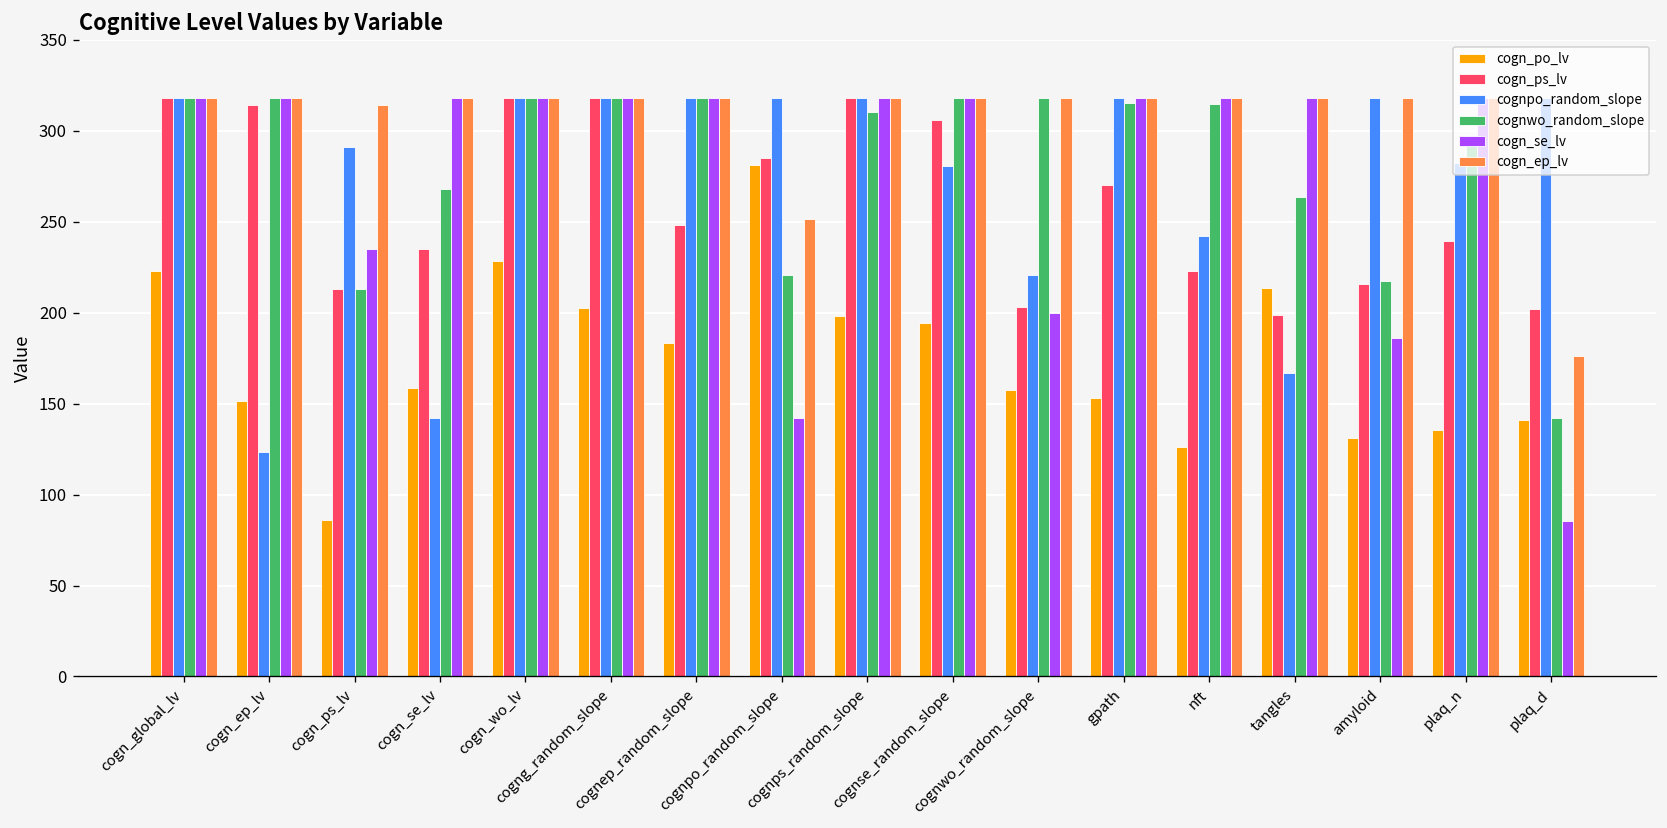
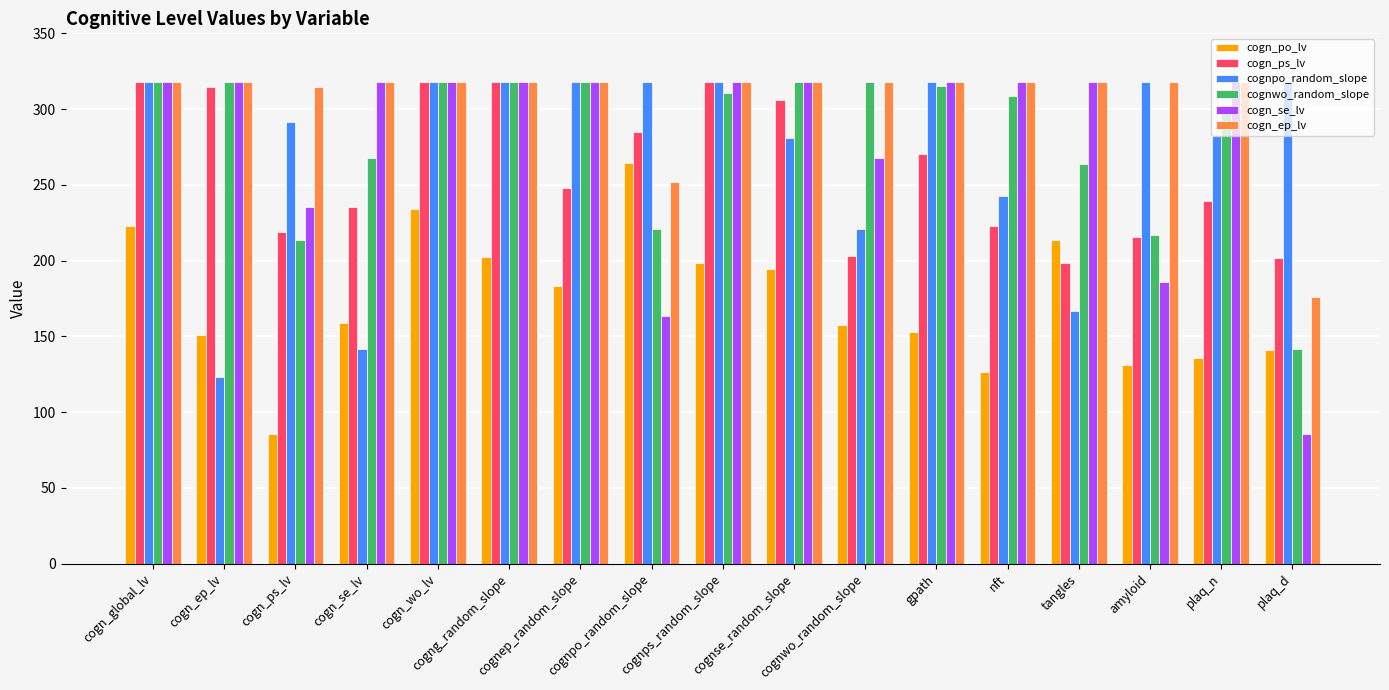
  {
    "cogn_po_lv": {
      "cogn_global_lv": 223,
      "cogn_ep_lv": 151,
      "cogn_ps_lv": 86,
      "cogn_se_lv": 159,
-     "cogn_wo_lv": 228,
+     "cogn_wo_lv": 234,
      "cogng_random_slope": 202,
      "cognep_random_slope": 183,
-     "cognpo_random_slope": 281,
+     "cognpo_random_slope": 264,
      "cognps_random_slope": 198,
      "cognse_random_slope": 194,
      "cognwo_random_slope": 158,
      "gpath": 153,
      "nft": 126,
      "tangles": 214,
      "amyloid": 131,
      "plaq_n": 136,
      "plaq_d": 141
    },
    "cogn_ps_lv": {
      "cogn_global_lv": 318,
      "cogn_ep_lv": 315,
-     "cogn_ps_lv": 213,
+     "cogn_ps_lv": 219,
      "cogn_se_lv": 235,
      "cogn_wo_lv": 318,
      "cogng_random_slope": 318,
      "cognep_random_slope": 248,
      "cognpo_random_slope": 285,
      "cognps_random_slope": 318,
      "cognse_random_slope": 306,
      "cognwo_random_slope": 203,
      "gpath": 271,
      "nft": 223,
      "tangles": 199,
      "amyloid": 216,
      "plaq_n": 240,
      "plaq_d": 202
    },
    "cognpo_random_slope": {
      "cogn_global_lv": 318,
      "cogn_ep_lv": 123,
      "cogn_ps_lv": 291,
      "cogn_se_lv": 142,
      "cogn_wo_lv": 318,
      "cogng_random_slope": 318,
      "cognep_random_slope": 318,
      "cognpo_random_slope": 318,
      "cognps_random_slope": 318,
      "cognse_random_slope": 281,
      "cognwo_random_slope": 221,
      "gpath": 318,
      "nft": 242,
      "tangles": 167,
      "amyloid": 318,
      "plaq_n": 282
    },
    "cognwo_random_slope": {
      "cogn_global_lv": 318,
      "cogn_ep_lv": 318,
      "cogn_ps_lv": 213,
      "cogn_se_lv": 268,
      "cogn_wo_lv": 318,
      "cogng_random_slope": 318,
      "cognep_random_slope": 318,
      "cognpo_random_slope": 221,
      "cognps_random_slope": 310,
      "cognse_random_slope": 318,
      "cognwo_random_slope": 318,
      "gpath": 315,
-     "nft": 315,
+     "nft": 309,
      "tangles": 264,
      "amyloid": 217,
      "plaq_d": 142
    },
    "cogn_se_lv": {
      "cogn_global_lv": 318,
      "cogn_ep_lv": 318,
      "cogn_ps_lv": 235,
      "cogn_se_lv": 318,
      "cogn_wo_lv": 318,
      "cogng_random_slope": 318,
      "cognep_random_slope": 318,
-     "cognpo_random_slope": 142,
+     "cognpo_random_slope": 163,
      "cognps_random_slope": 318,
      "cognse_random_slope": 318,
-     "cognwo_random_slope": 200,
+     "cognwo_random_slope": 268,
      "gpath": 318,
      "nft": 318,
      "tangles": 318,
      "amyloid": 186,
      "plaq_d": 85
    },
    "cogn_ep_lv": {
      "cogn_global_lv": 318,
      "cogn_ep_lv": 318,
      "cogn_ps_lv": 315,
      "cogn_se_lv": 318,
      "cogn_wo_lv": 318,
      "cogng_random_slope": 318,
      "cognep_random_slope": 318,
      "cognpo_random_slope": 252,
      "cognps_random_slope": 318,
      "cognse_random_slope": 318,
      "cognwo_random_slope": 318,
      "gpath": 318,
      "nft": 318,
      "tangles": 318,
      "amyloid": 318,
      "plaq_d": 176
    }
  }
